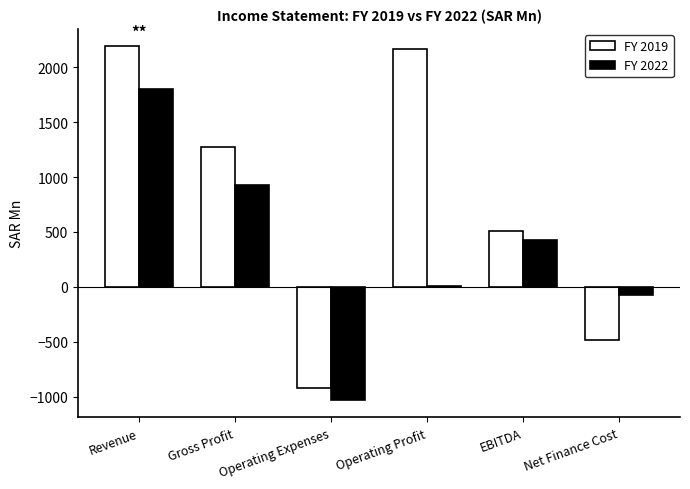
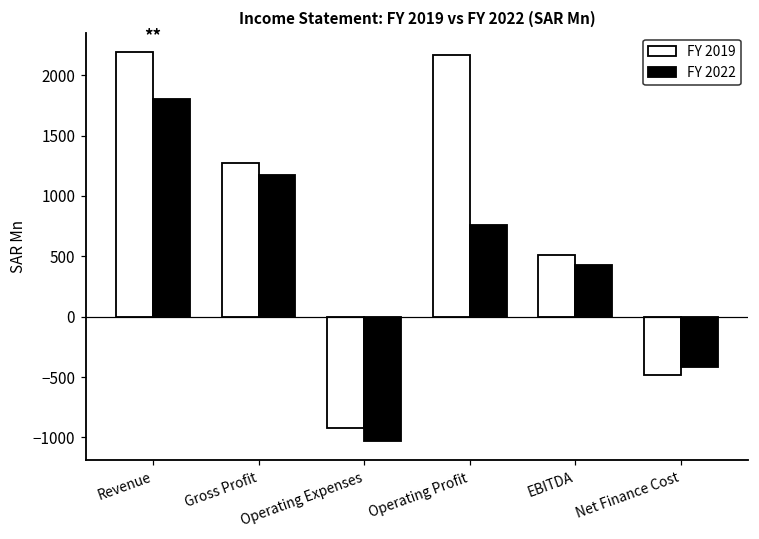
  {
    "FY 2019": {
      "Revenue": 2190,
      "Gross Profit": 1270,
      "Operating Expenses": -920,
      "Operating Profit": 2170,
      "EBITDA": 510,
      "Net Finance Cost": -480
    },
    "FY 2022": {
      "Revenue": 1800,
-     "Gross Profit": 920,
+     "Gross Profit": 1180,
      "Operating Expenses": -1030,
-     "Operating Profit": 0,
+     "Operating Profit": 760,
      "EBITDA": 430,
-     "Net Finance Cost": -70
+     "Net Finance Cost": -410
    }
  }
